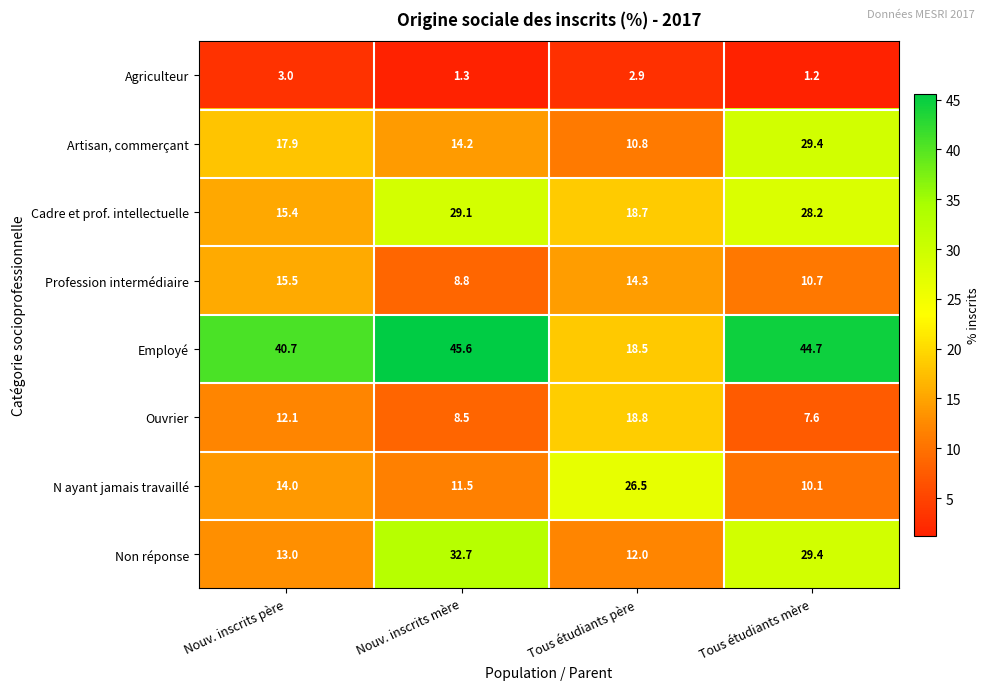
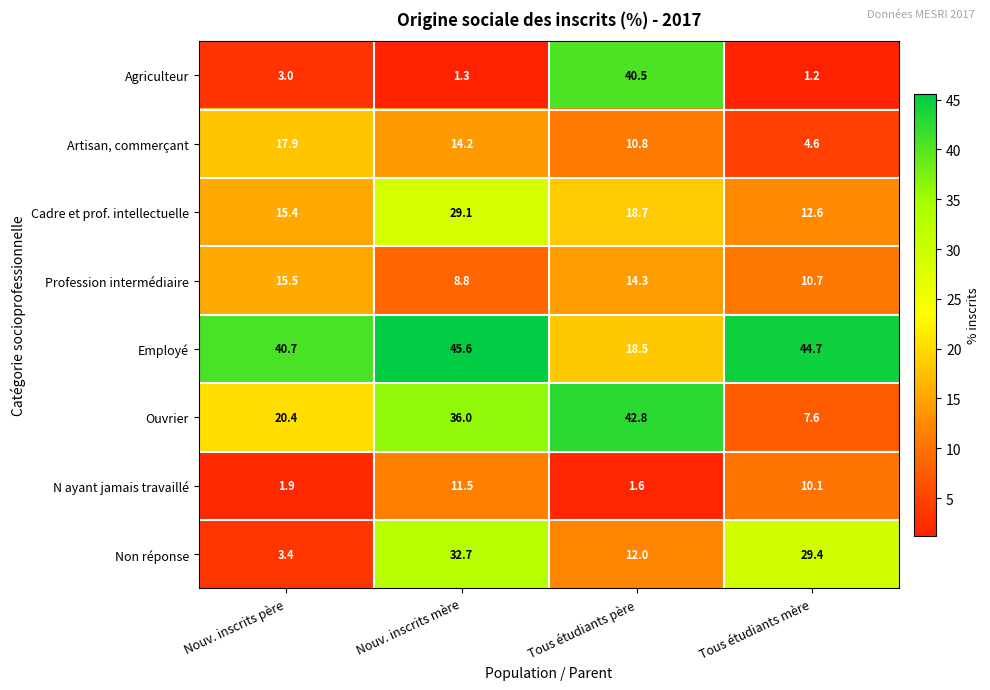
  {
    "Agriculteur": {
      "Nouv. inscrits père": 3.0,
      "Nouv. inscrits mère": 1.3,
-     "Tous étudiants père": 2.9,
+     "Tous étudiants père": 40.5,
      "Tous étudiants mère": 1.2
    },
    "Artisan, commerçant": {
      "Nouv. inscrits père": 17.9,
      "Nouv. inscrits mère": 14.2,
      "Tous étudiants père": 10.8,
-     "Tous étudiants mère": 29.4
+     "Tous étudiants mère": 4.6
    },
    "Cadre et prof. intellectuelle": {
      "Nouv. inscrits père": 15.4,
      "Nouv. inscrits mère": 29.1,
      "Tous étudiants père": 18.7,
-     "Tous étudiants mère": 28.2
+     "Tous étudiants mère": 12.6
    },
    "Profession intermédiaire": {
      "Nouv. inscrits père": 15.5,
      "Nouv. inscrits mère": 8.8,
      "Tous étudiants père": 14.3,
      "Tous étudiants mère": 10.7
    },
    "Employé": {
      "Nouv. inscrits père": 40.7,
      "Nouv. inscrits mère": 45.6,
      "Tous étudiants père": 18.5,
      "Tous étudiants mère": 44.7
    },
    "Ouvrier": {
-     "Nouv. inscrits père": 12.1,
-     "Nouv. inscrits mère": 8.5,
-     "Tous étudiants père": 18.8,
+     "Nouv. inscrits père": 20.4,
+     "Nouv. inscrits mère": 36.0,
+     "Tous étudiants père": 42.8,
      "Tous étudiants mère": 7.6
    },
    "N ayant jamais travaillé": {
-     "Nouv. inscrits père": 14.0,
+     "Nouv. inscrits père": 1.9,
      "Nouv. inscrits mère": 11.5,
-     "Tous étudiants père": 26.5,
+     "Tous étudiants père": 1.6,
      "Tous étudiants mère": 10.1
    },
    "Non réponse": {
-     "Nouv. inscrits père": 13.0,
+     "Nouv. inscrits père": 3.4,
      "Nouv. inscrits mère": 32.7,
      "Tous étudiants père": 12.0,
      "Tous étudiants mère": 29.4
    }
  }
